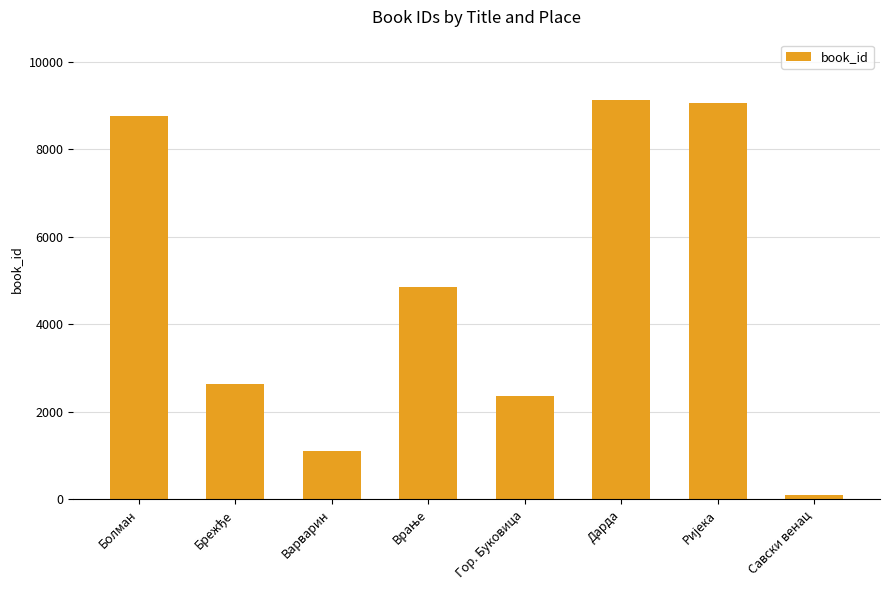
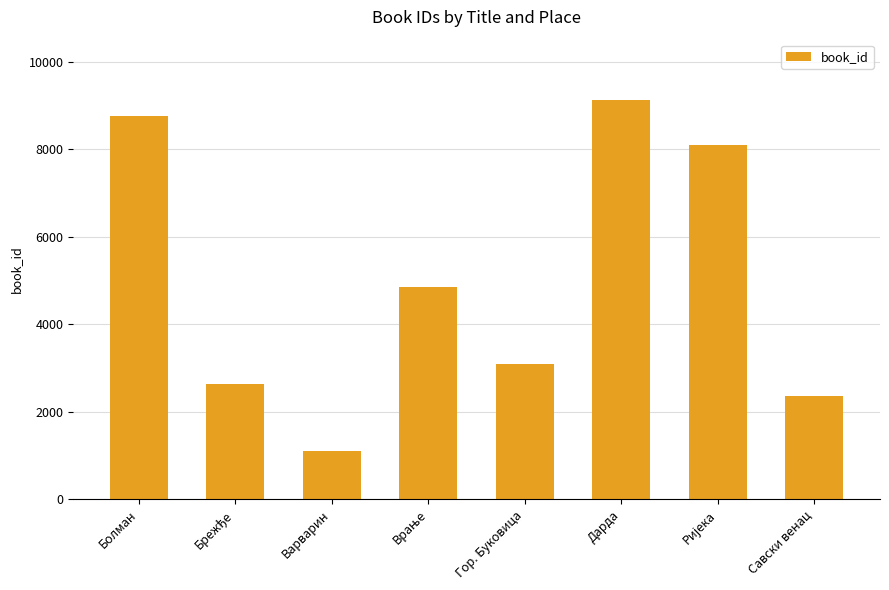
  {
    "Болман": 8800,
    "Брежђе": 2600,
    "Варварин": 1100,
    "Врање": 4900,
-   "Гор. Буковица": 2400,
+   "Гор. Буковица": 3100,
    "Дарда": 9100,
-   "Ријека": 9100,
-   "Савски венац": 100
+   "Ријека": 8100,
+   "Савски венац": 2400
  }
